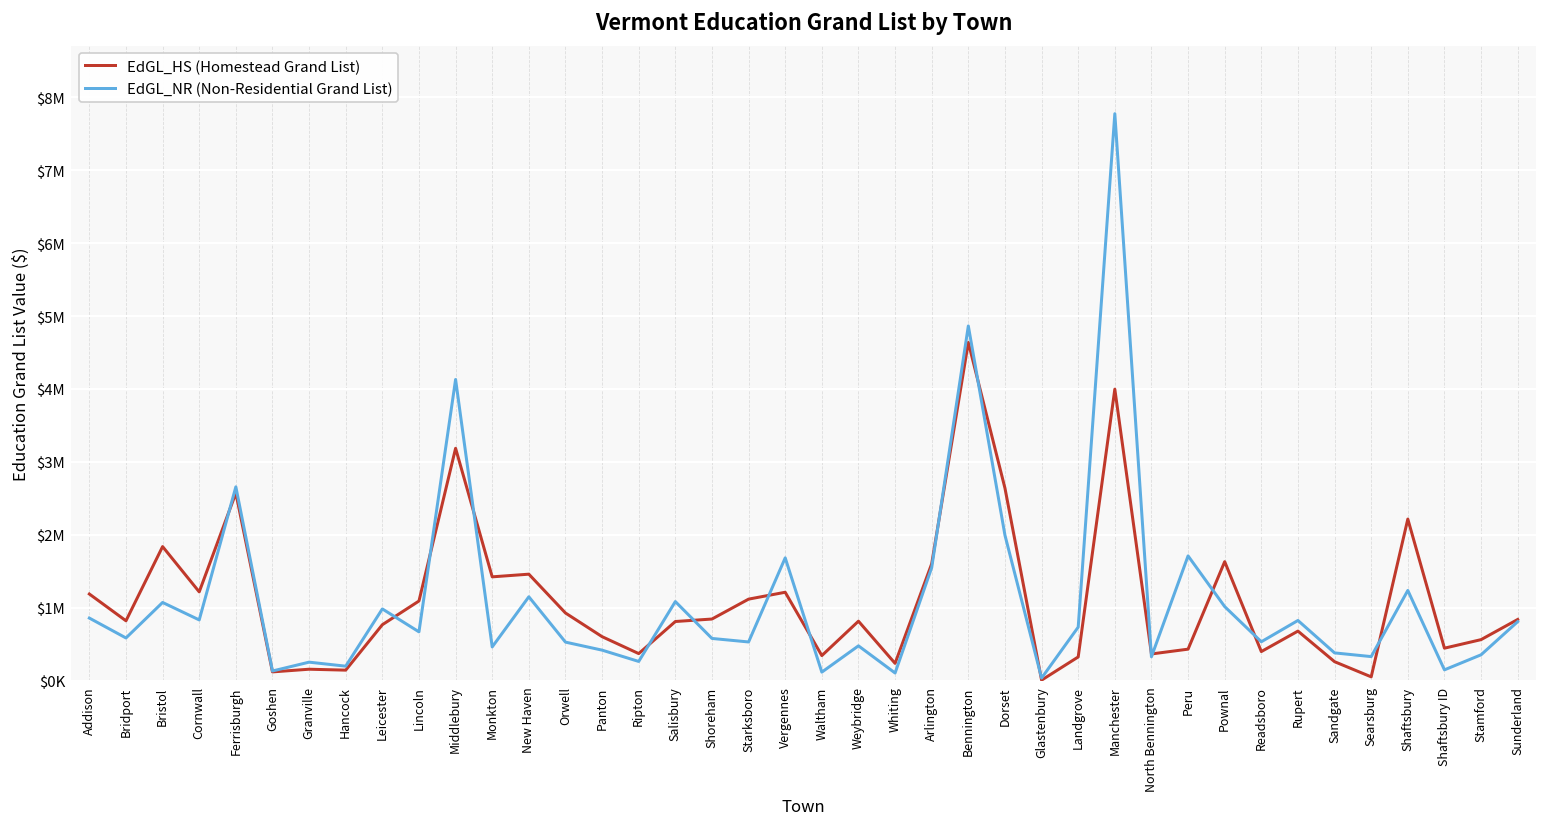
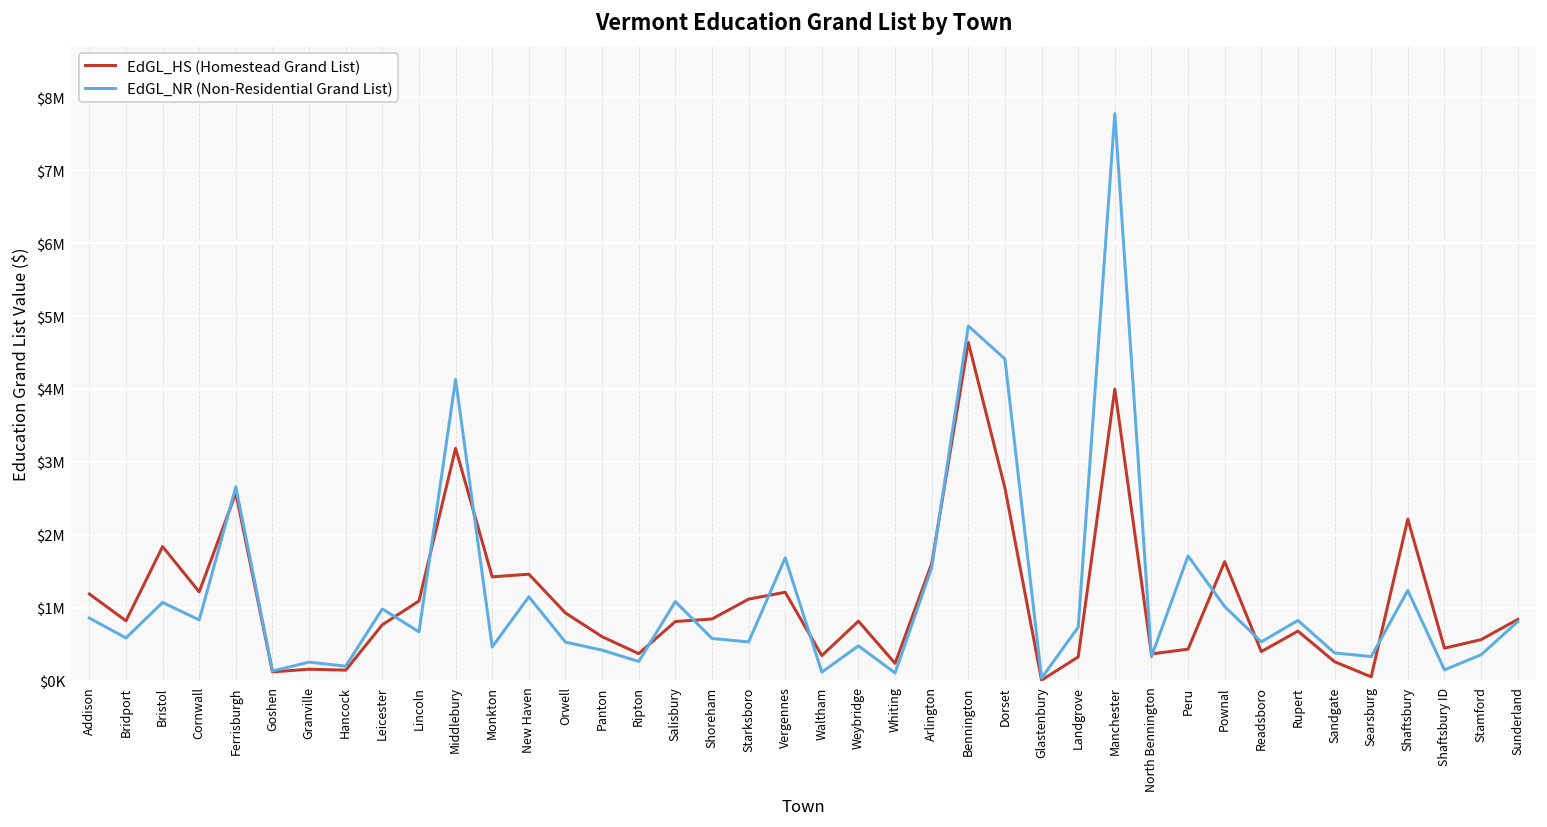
  {
    "EdGL_HS (Homestead Grand List)": {
      "Addison": "$1200000",
      "Bridport": "$800000",
      "Bristol": "$1800000",
      "Cornwall": "$1200000",
      "Ferrisburgh": "$2600000",
      "Granville": "$200000",
      "Hancock": "$100000",
      "Leicester": "$800000",
      "Lincoln": "$1100000",
      "Middlebury": "$3200000",
      "Monkton": "$1400000",
      "New Haven": "$1500000",
      "Orwell": "$900000",
      "Panton": "$600000",
      "Ripton": "$400000",
      "Salisbury": "$800000",
      "Shoreham": "$800000",
      "Starksboro": "$1100000",
      "Vergennes": "$1200000",
      "Waltham": "$300000",
      "Weybridge": "$800000",
      "Whiting": "$200000",
      "Arlington": "$1600000",
      "Bennington": "$4600000",
      "Dorset": "$2600000",
      "Landgrove": "$300000",
      "Manchester": "$4000000",
      "Peru": "$400000",
      "Pownal": "$1600000",
      "Readsboro": "$400000",
      "Rupert": "$700000",
      "Sandgate": "$300000",
      "Searsburg": "$100000",
      "Shaftsbury": "$2200000",
      "Shaftsbury ID": "$400000",
      "Stamford": "$600000"
    },
    "EdGL_NR (Non-Residential Grand List)": {
      "Addison": "$900000",
      "Bridport": "$600000",
      "Bristol": "$1100000",
      "Cornwall": "$800000",
      "Ferrisburgh": "$2700000",
      "Granville": "$300000",
      "Hancock": "$200000",
      "Leicester": "$1000000",
      "Lincoln": "$700000",
      "Middlebury": "$4100000",
      "Monkton": "$500000",
      "New Haven": "$1100000",
      "Orwell": "$500000",
      "Panton": "$400000",
      "Ripton": "$300000",
      "Salisbury": "$1100000",
      "Shoreham": "$600000",
      "Starksboro": "$500000",
      "Vergennes": "$1700000",
      "Waltham": "$100000",
      "Weybridge": "$500000",
      "Whiting": "$100000",
      "Arlington": "$1500000",
      "Bennington": "$4900000",
-     "Dorset": "$2000000",
+     "Dorset": "$4400000",
      "Landgrove": "$700000",
      "Manchester": "$7800000",
      "Peru": "$1700000",
      "Pownal": "$1000000",
      "Readsboro": "$500000",
      "Rupert": "$800000",
      "Sandgate": "$400000",
      "Searsburg": "$300000",
      "Shaftsbury": "$1200000",
      "Shaftsbury ID": "$100000",
      "Stamford": "$400000"
    }
  }
